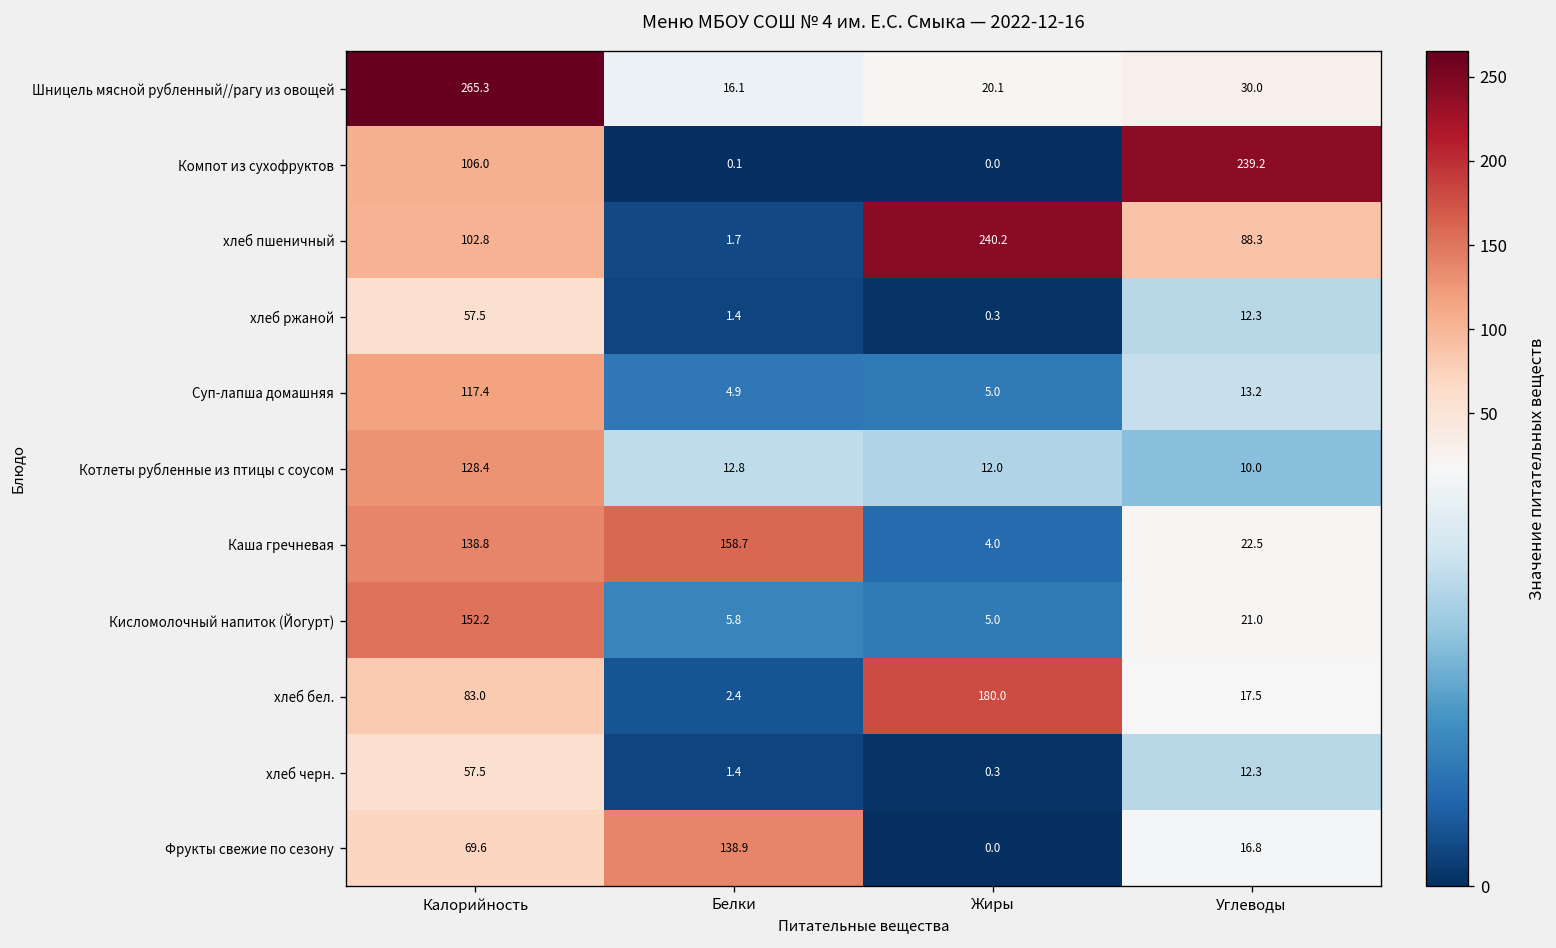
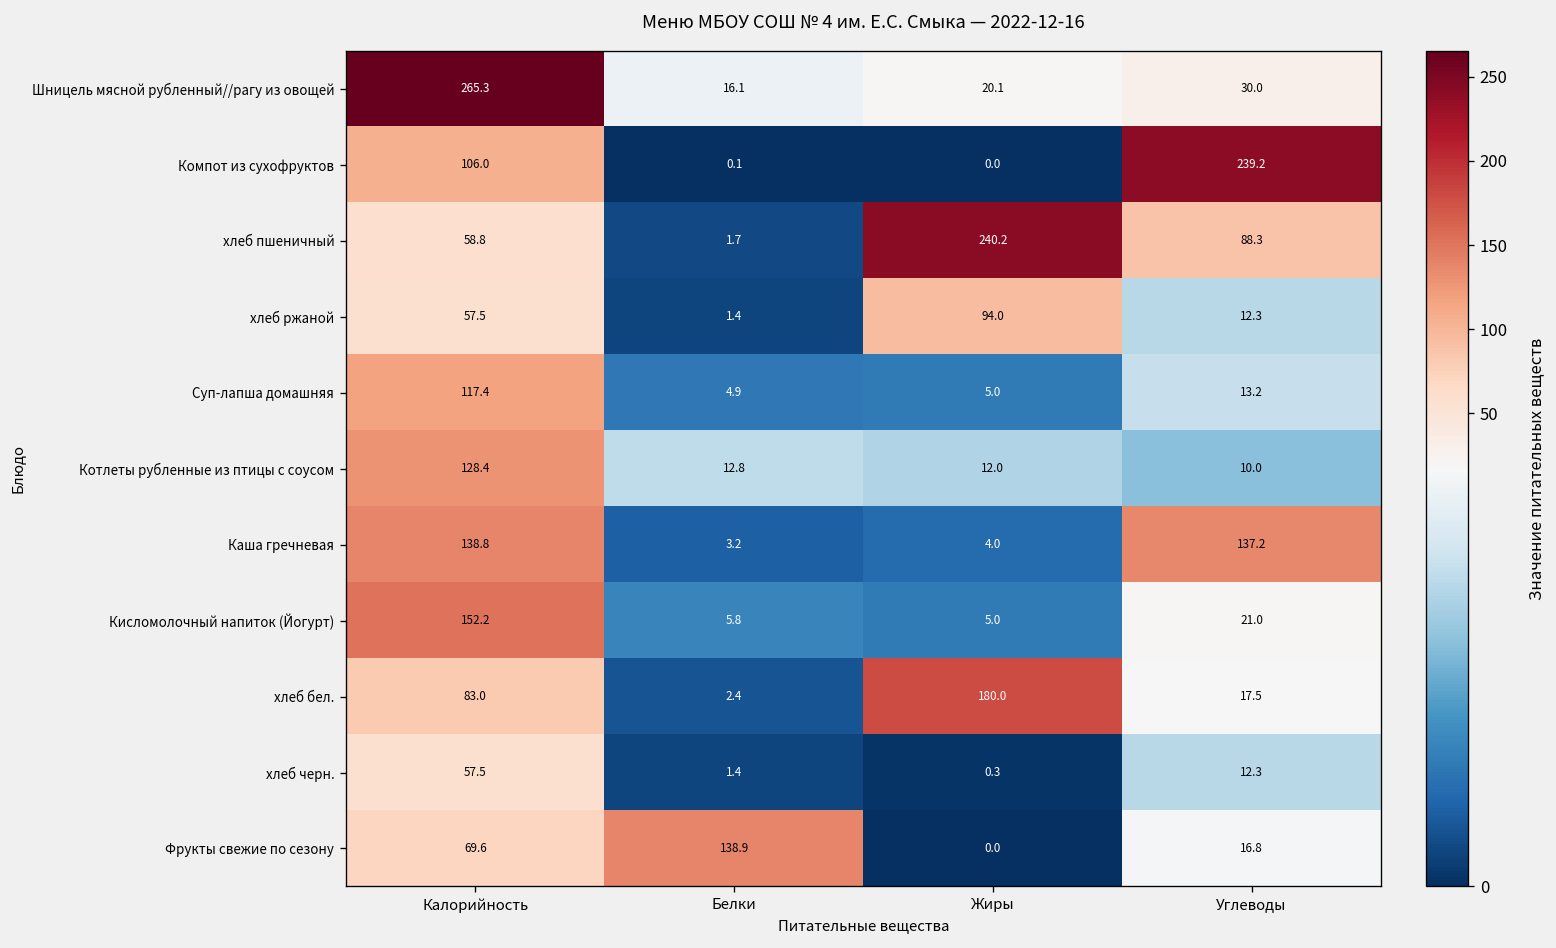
  {
    "Шницель мясной рубленный//рагу из овощей": {
      "Калорийность": 265.3,
      "Белки": 16.1,
      "Жиры": 20.1,
      "Углеводы": 30.0
    },
    "Компот из сухофруктов": {
      "Калорийность": 106.0,
      "Белки": 0.1,
      "Жиры": 0.0,
      "Углеводы": 239.2
    },
    "хлеб пшеничный": {
-     "Калорийность": 102.8,
+     "Калорийность": 58.8,
      "Белки": 1.7,
      "Жиры": 240.2,
      "Углеводы": 88.3
    },
    "хлеб ржаной": {
      "Калорийность": 57.5,
      "Белки": 1.4,
-     "Жиры": 0.3,
+     "Жиры": 94.0,
      "Углеводы": 12.3
    },
    "Суп-лапша домашняя": {
      "Калорийность": 117.4,
      "Белки": 4.9,
      "Жиры": 5.0,
      "Углеводы": 13.2
    },
    "Котлеты рубленные из птицы с соусом": {
      "Калорийность": 128.4,
      "Белки": 12.8,
      "Жиры": 12.0,
      "Углеводы": 10.0
    },
    "Каша гречневая": {
      "Калорийность": 138.8,
-     "Белки": 158.7,
+     "Белки": 3.2,
      "Жиры": 4.0,
-     "Углеводы": 22.5
+     "Углеводы": 137.2
    },
    "Кисломолочный напиток (Йогурт)": {
      "Калорийность": 152.2,
      "Белки": 5.8,
      "Жиры": 5.0,
      "Углеводы": 21.0
    },
    "хлеб бел.": {
      "Калорийность": 83.0,
      "Белки": 2.4,
      "Жиры": 180.0,
      "Углеводы": 17.5
    },
    "хлеб черн.": {
      "Калорийность": 57.5,
      "Белки": 1.4,
      "Жиры": 0.3,
      "Углеводы": 12.3
    },
    "Фрукты свежие по сезону": {
      "Калорийность": 69.6,
      "Белки": 138.9,
      "Жиры": 0.0,
      "Углеводы": 16.8
    }
  }
